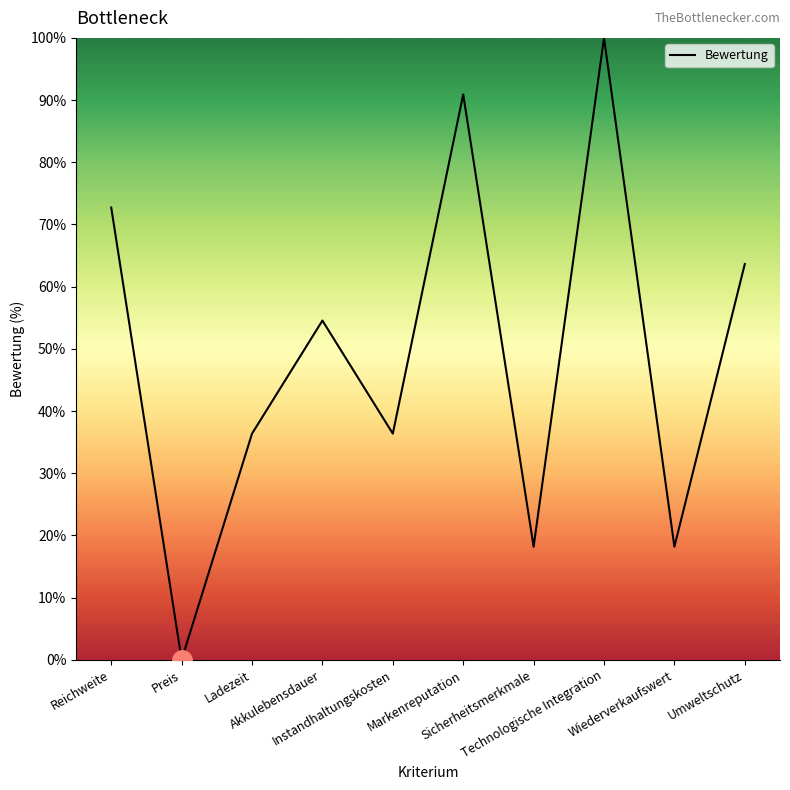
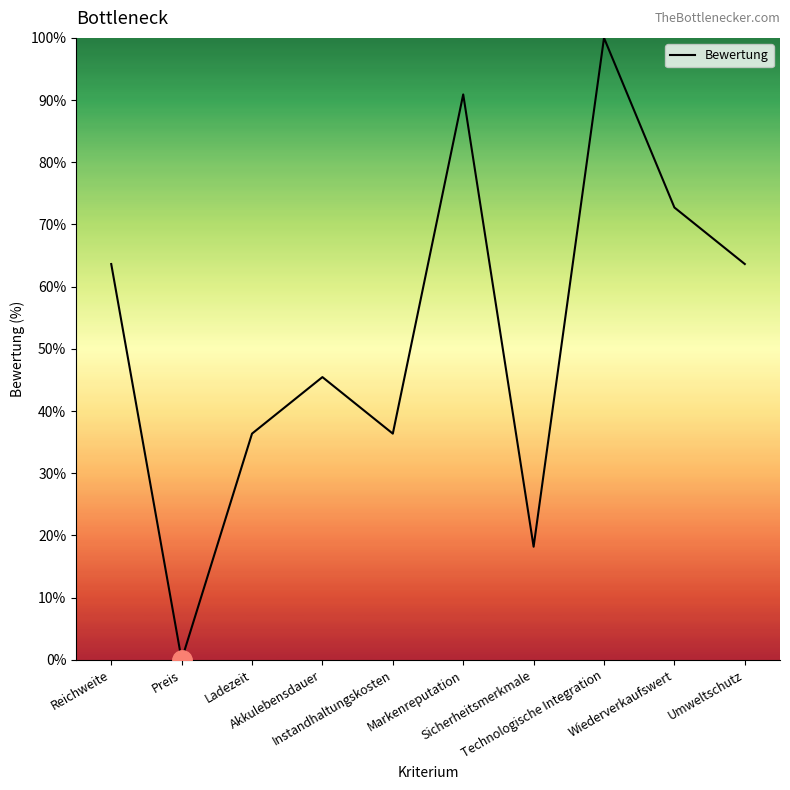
  {
    "Bewertung": {
-     "Reichweite": "73%",
+     "Reichweite": "64%",
      "Ladezeit": "36%",
-     "Akkulebensdauer": "55%",
+     "Akkulebensdauer": "45%",
      "Instandhaltungskosten": "36%",
      "Markenreputation": "91%",
      "Sicherheitsmerkmale": "18%",
      "Technologische Integration": "100%",
-     "Wiederverkaufswert": "18%",
+     "Wiederverkaufswert": "73%",
      "Umweltschutz": "64%"
    }
  }
